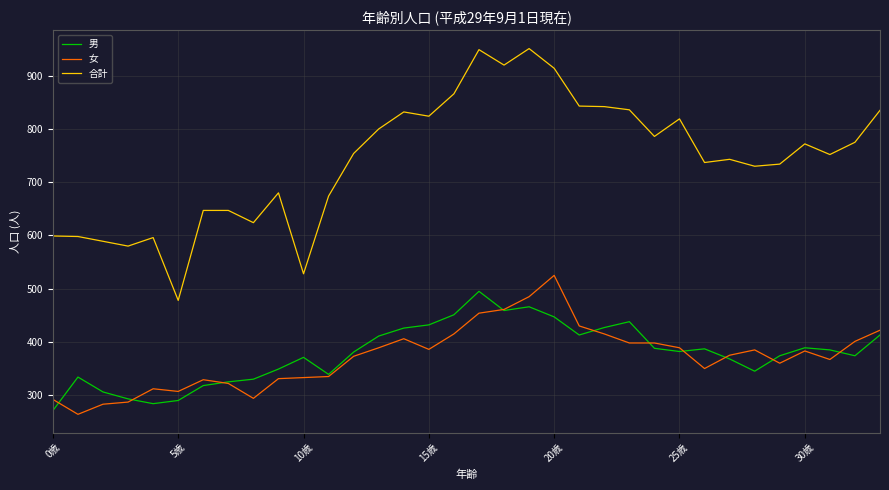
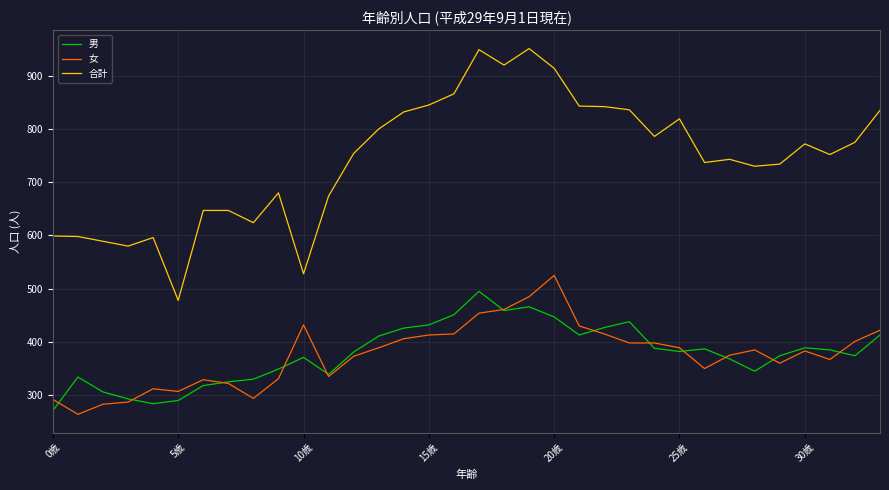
  {
    "男": {
      "0歳": 270,
      "5歳": 290,
      "10歳": 370,
      "15歳": 430,
      "20歳": 450,
      "25歳": 380,
      "30歳": 390
    },
    "女": {
      "0歳": 290,
      "5歳": 310,
-     "10歳": 330,
-     "15歳": 390,
+     "10歳": 430,
+     "15歳": 410,
      "20歳": 530,
      "25歳": 390,
      "30歳": 380
    },
    "合計": {
      "0歳": 600,
      "5歳": 480,
      "10歳": 530,
-     "15歳": 820,
+     "15歳": 850,
      "20歳": 910,
      "25歳": 820,
      "30歳": 770
    }
  }
